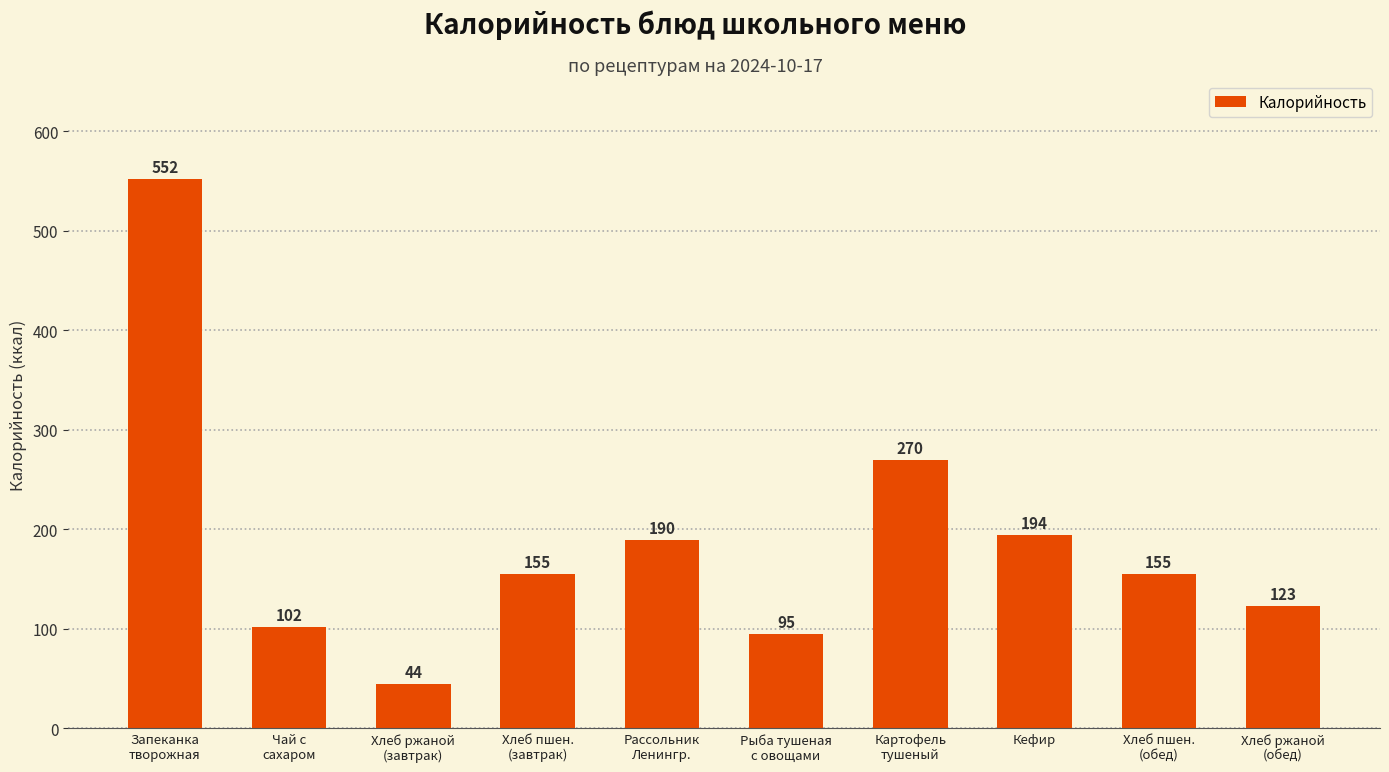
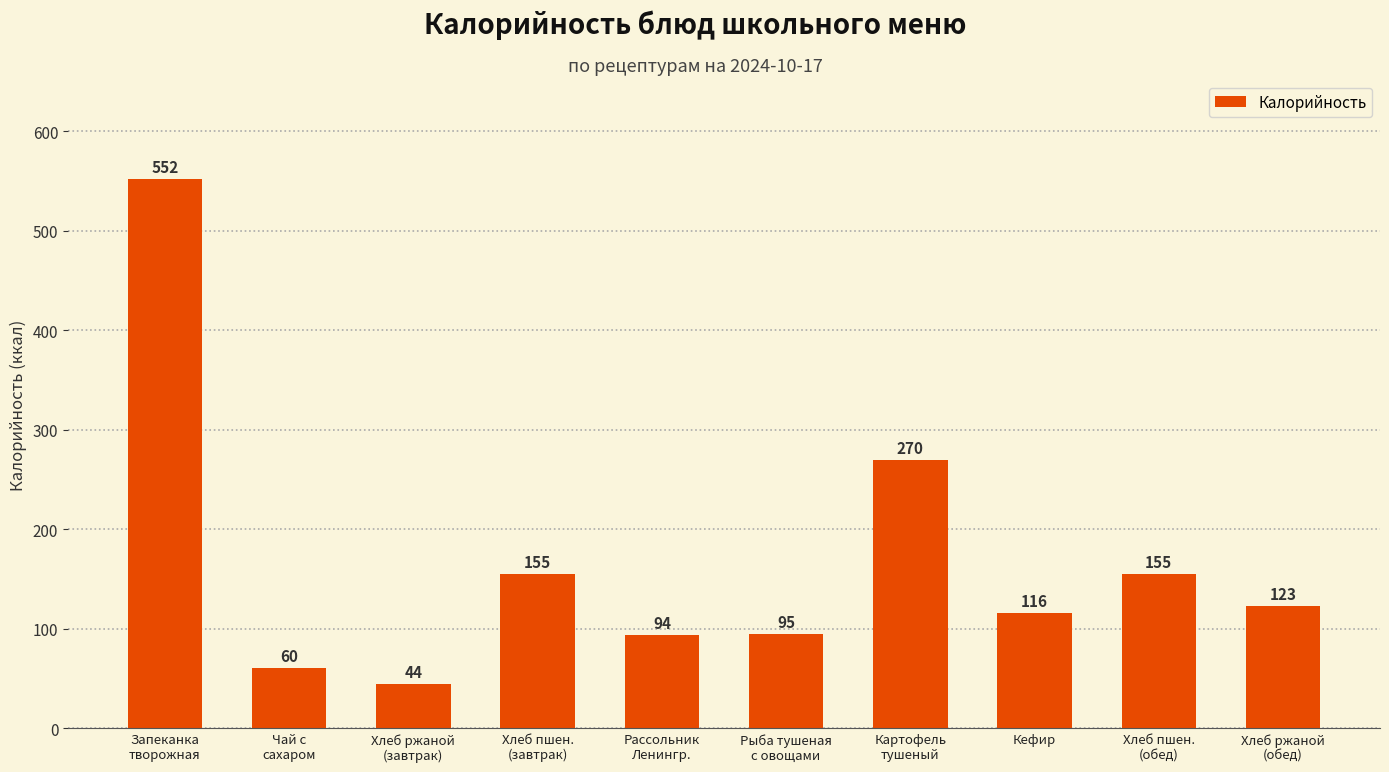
  {
    "Запеканка творожная": 552,
-   "Чай с сахаром": 102,
+   "Чай с сахаром": 60,
    "Хлеб ржаной (завтрак)": 44,
    "Хлеб пшен. (завтрак)": 155,
-   "Рассольник Ленингр.": 190,
+   "Рассольник Ленингр.": 94,
    "Рыба тушеная с овощами": 95,
    "Картофель тушеный": 270,
-   "Кефир": 194,
+   "Кефир": 116,
    "Хлеб пшен. (обед)": 155,
    "Хлеб ржаной (обед)": 123
  }
